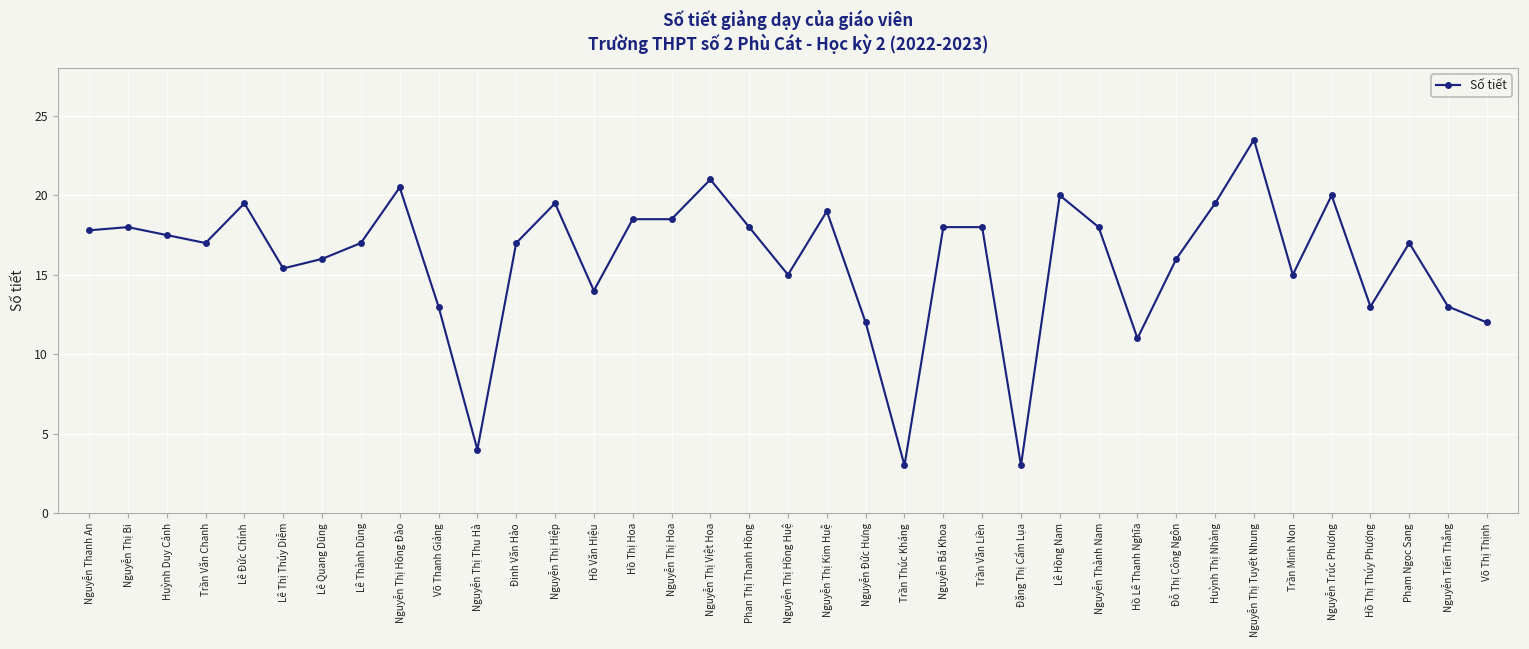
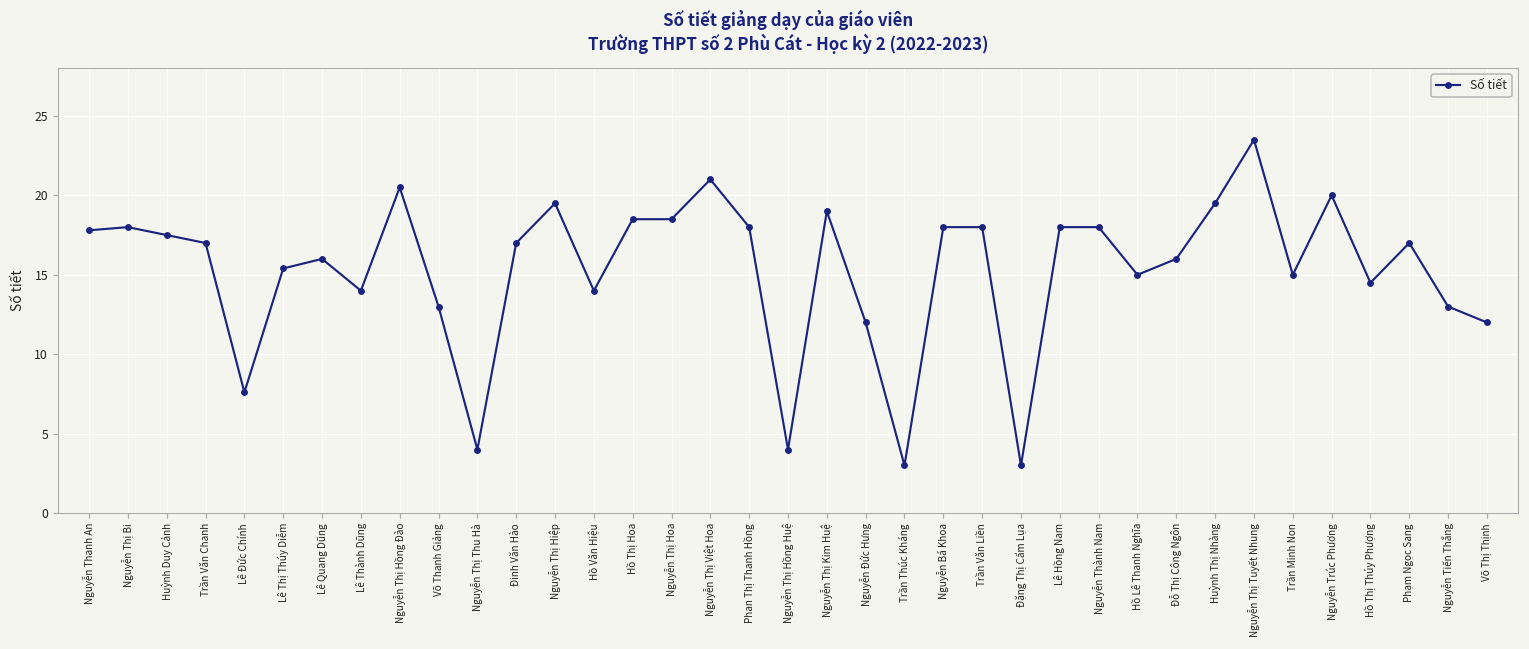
  {
    "Nguyễn Thanh An": 17.8,
    "Nguyễn Thị Bi": 18.0,
    "Huỳnh Duy Cảnh": 17.5,
    "Trần Văn Chanh": 17.0,
-   "Lê Đức Chính": 19.5,
+   "Lê Đức Chính": 7.6,
    "Lê Thị Thúy Diễm": 15.4,
    "Lê Quang Dũng": 16.0,
-   "Lê Thành Dũng": 17,
+   "Lê Thành Dũng": 14,
    "Nguyễn Thị Hồng Đào": 20.5,
    "Võ Thanh Giảng": 13.0,
    "Nguyễn Thị Thu Hà": 4.0,
    "Đinh Văn Hào": 17.0,
    "Nguyễn Thị Hiệp": 19.5,
    "Hồ Văn Hiệu": 14.0,
    "Hồ Thị Hoa": 18.5,
    "Nguyễn Thị Hoa": 18.5,
    "Nguyễn Thị Việt Hoa": 21.0,
    "Phan Thị Thanh Hồng": 18.0,
-   "Nguyễn Thị Hồng Huệ": 15,
+   "Nguyễn Thị Hồng Huệ": 4,
    "Nguyễn Thị Kim Huệ": 19.0,
    "Nguyễn Đức Hưng": 12.0,
    "Trần Thúc Kháng": 3.0,
    "Nguyễn Bá Khoa": 18.0,
    "Trần Văn Liền": 18.0,
    "Đặng Thị Cẩm Lụa": 3.0,
-   "Lê Hồng Nam": 20,
+   "Lê Hồng Nam": 18,
    "Nguyễn Thành Nam": 18.0,
-   "Hồ Lê Thanh Nghĩa": 11,
+   "Hồ Lê Thanh Nghĩa": 15,
    "Đỗ Thị Công Ngôn": 16.0,
    "Huỳnh Thị Nhàng": 19.5,
    "Nguyễn Thị Tuyết Nhung": 23.5,
    "Trần Minh Non": 15.0,
    "Nguyễn Trúc Phương": 20.0,
-   "Hồ Thị Thúy Phượng": 13.0,
+   "Hồ Thị Thúy Phượng": 14.5,
    "Phạm Ngọc Sang": 17.0,
    "Nguyễn Tiến Thắng": 13.0,
    "Võ Thị Thịnh": 12.0
  }
